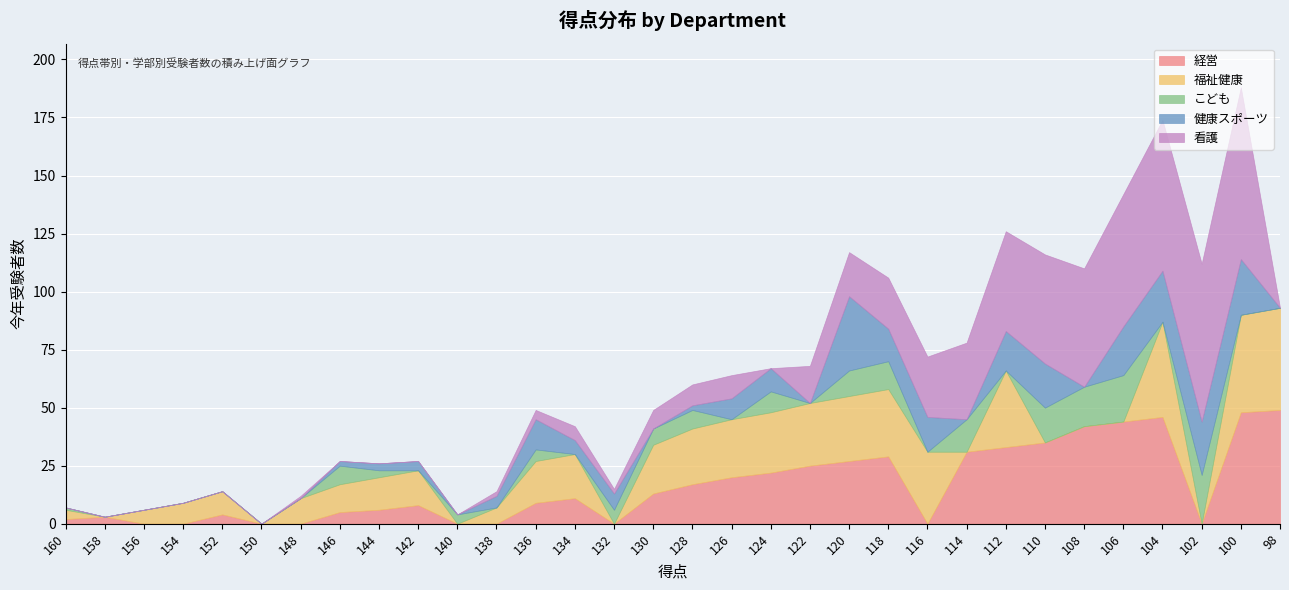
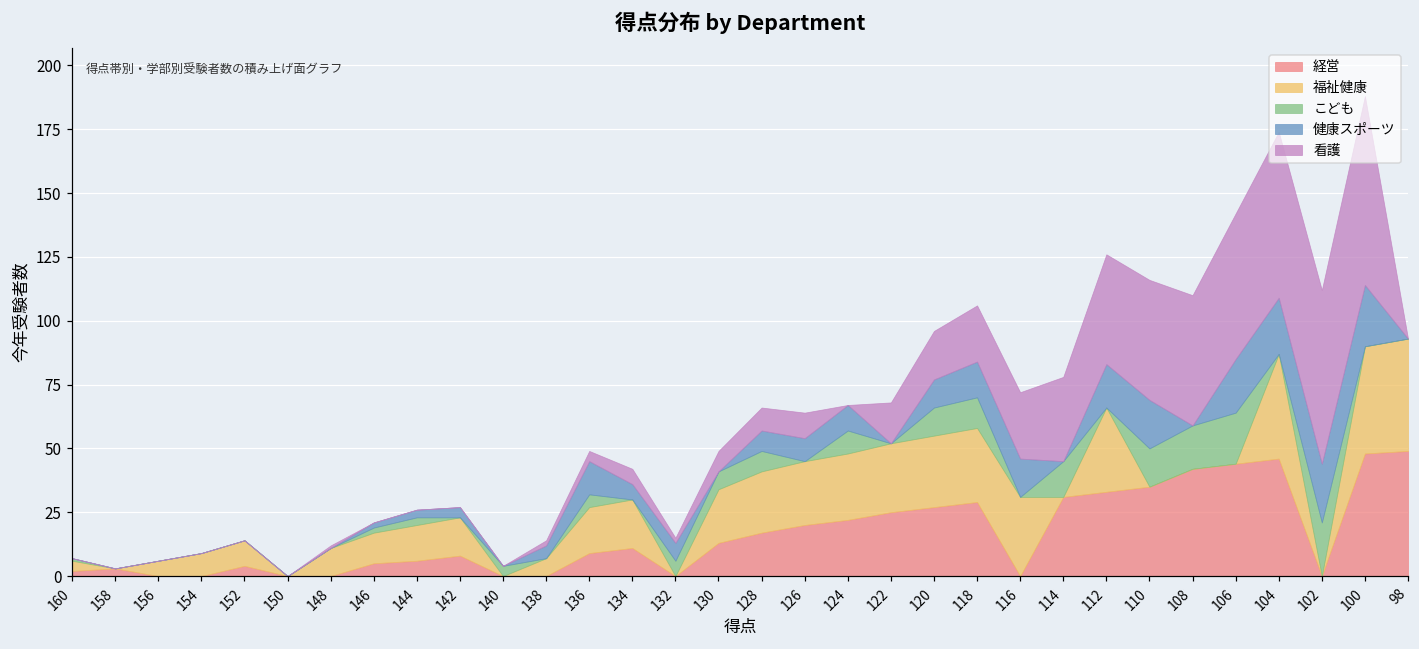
  {
    "経営": {
      "160": 2,
      "156": 0,
      "154": 0,
      "152": 4,
      "148": 0,
      "146": 5,
      "144": 6,
      "142": 8,
      "138": 0,
      "136": 9,
      "134": 11,
      "130": 13,
      "128": 17,
      "126": 20,
      "124": 22,
      "122": 25,
      "120": 27,
      "118": 29,
      "116": 0,
      "112": 33,
      "104": 46,
      "100": 48,
      "98": 49
    },
    "福祉健康": {
      "146": 12,
      "144": 14,
      "136": 18,
      "130": 21,
      "128": 24,
      "124": 26,
      "120": 28,
      "118": 29
    },
    "こども": {
-     "146": 8,
+     "146": 2,
      "144": 3,
      "136": 5,
      "132": 6,
      "128": 8,
      "124": 9,
      "120": 11,
      "118": 12,
      "110": 15,
      "106": 20,
      "102": 21
    },
    "健康スポーツ": {
      "138": 5,
      "136": 13,
      "134": 6,
      "132": 7,
-     "128": 2,
+     "128": 8,
      "126": 9,
-     "120": 32,
+     "120": 11,
      "118": 14,
      "116": 15,
      "112": 17,
      "110": 19,
      "106": 21,
      "104": 22,
      "102": 23,
      "100": 24
    },
    "看護": {
      "138": 2,
      "136": 4,
      "134": 6,
      "132": 2,
      "130": 8,
      "128": 9,
      "126": 10,
      "122": 16,
      "120": 19,
      "118": 22,
      "116": 26,
      "114": 33,
      "112": 43,
      "110": 47,
      "108": 51,
      "106": 57,
      "102": 68
    }
  }
